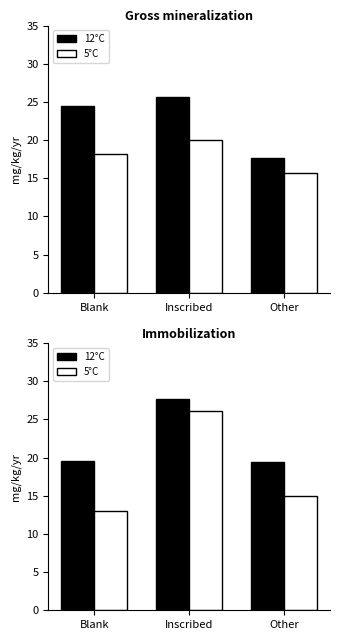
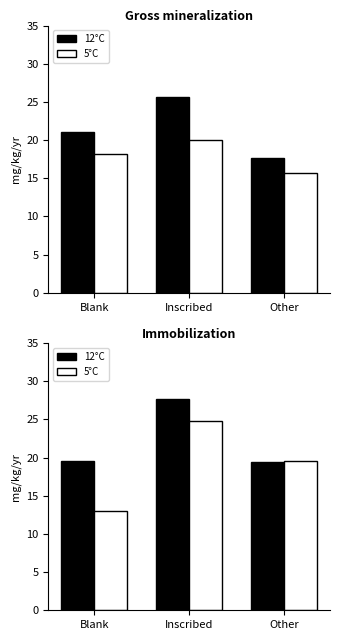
  {
    "Gross mineralization": {
      "12°C": {
-       "Blank": 24,
+       "Blank": 21,
        "Inscribed": 26,
        "Other": 18
      },
      "5°C": {
        "Blank": 18,
        "Inscribed": 20,
        "Other": 16
      }
    },
    "Immobilization": {
      "12°C": {
        "Blank": 20,
        "Inscribed": 28,
        "Other": 19
      },
      "5°C": {
        "Blank": 13,
-       "Inscribed": 26,
-       "Other": 15
+       "Inscribed": 25,
+       "Other": 20
      }
    }
  }
